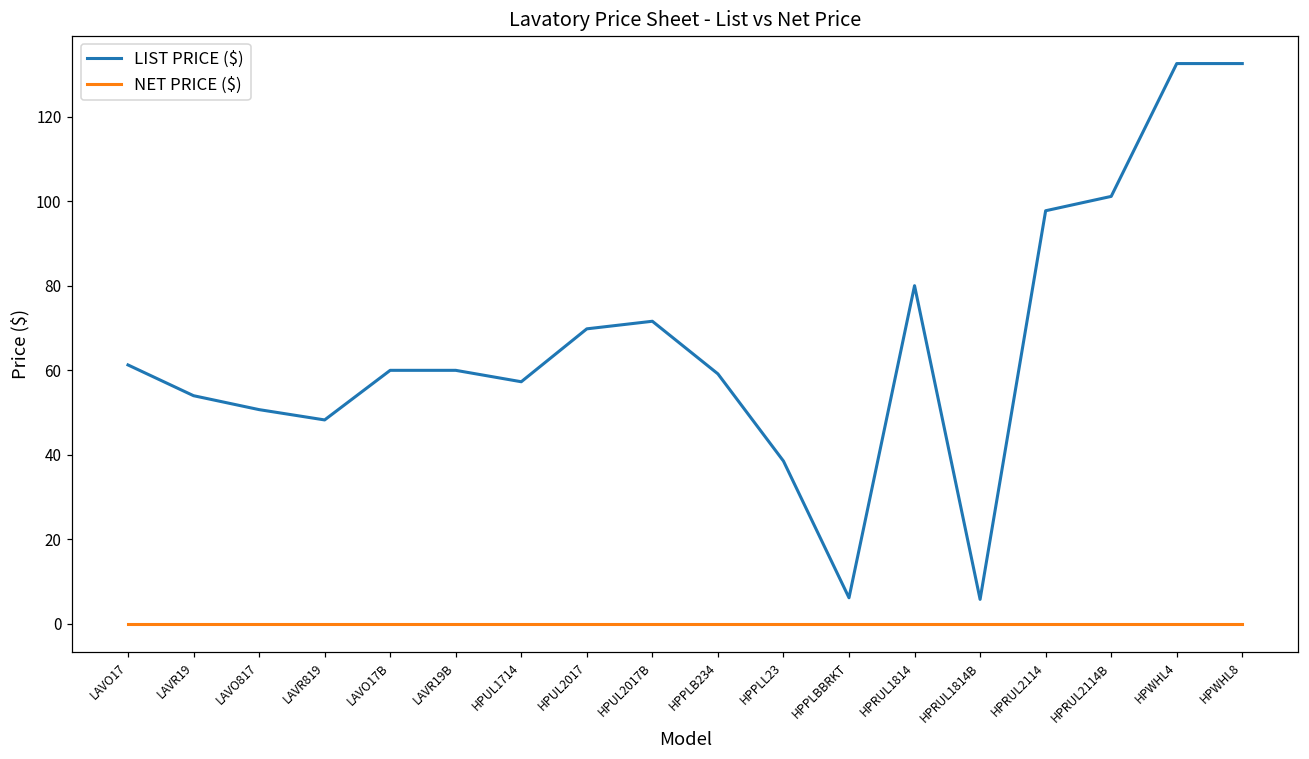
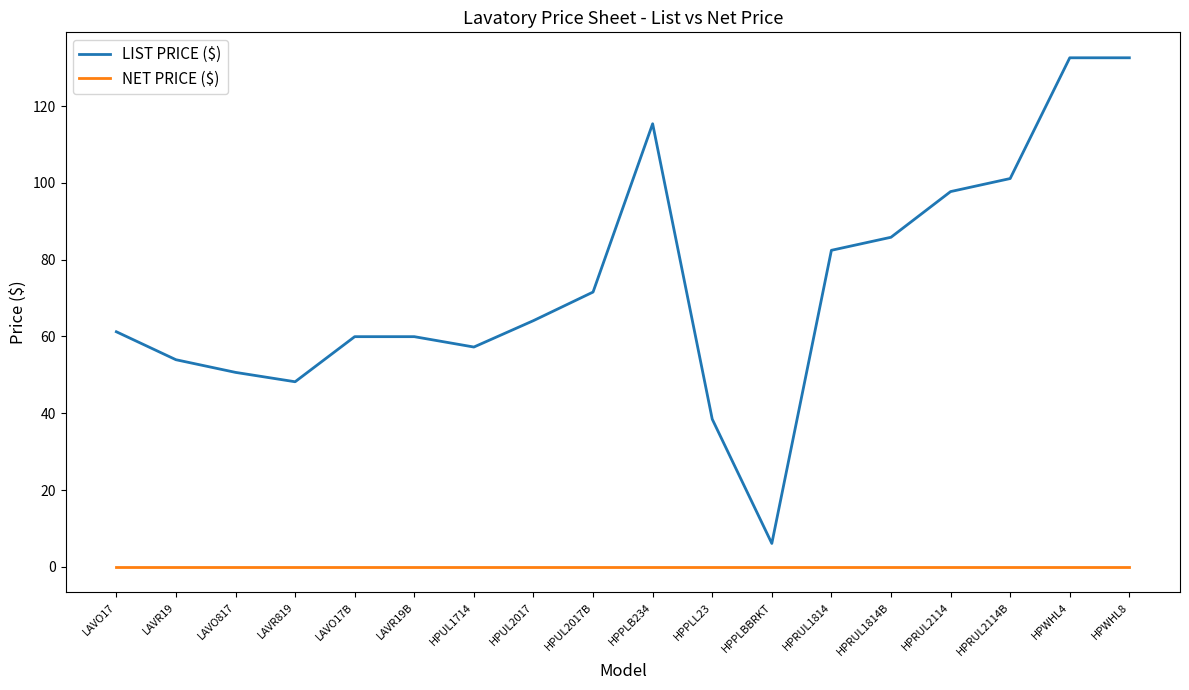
  {
    "LIST PRICE ($)": {
      "LAVO17": 61,
      "LAVR19": 54,
      "LAVO817": 51,
      "LAVR819": 48,
      "LAVO17B": 60,
      "LAVR19B": 60,
      "HPUL1714": 57,
-     "HPUL2017": 70,
+     "HPUL2017": 64,
      "HPUL2017B": 72,
-     "HPPLB234": 59,
+     "HPPLB234": 115,
      "HPPLL23": 38,
      "HPPLBBRKT": 6,
-     "HPRUL1814": 80,
-     "HPRUL1814B": 6,
+     "HPRUL1814": 82,
+     "HPRUL1814B": 86,
      "HPRUL2114": 98,
      "HPRUL2114B": 101,
      "HPWHL4": 133,
      "HPWHL8": 133
    },
    "NET PRICE ($)": {
      "LAVO17": 0,
      "LAVR19": 0,
      "LAVO817": 0,
      "LAVR819": 0,
      "LAVO17B": 0,
      "LAVR19B": 0,
      "HPUL1714": 0,
      "HPUL2017": 0,
      "HPUL2017B": 0,
      "HPPLB234": 0,
      "HPPLL23": 0,
      "HPPLBBRKT": 0,
      "HPRUL1814": 0,
      "HPRUL1814B": 0,
      "HPRUL2114": 0,
      "HPRUL2114B": 0,
      "HPWHL4": 0,
      "HPWHL8": 0
    }
  }
